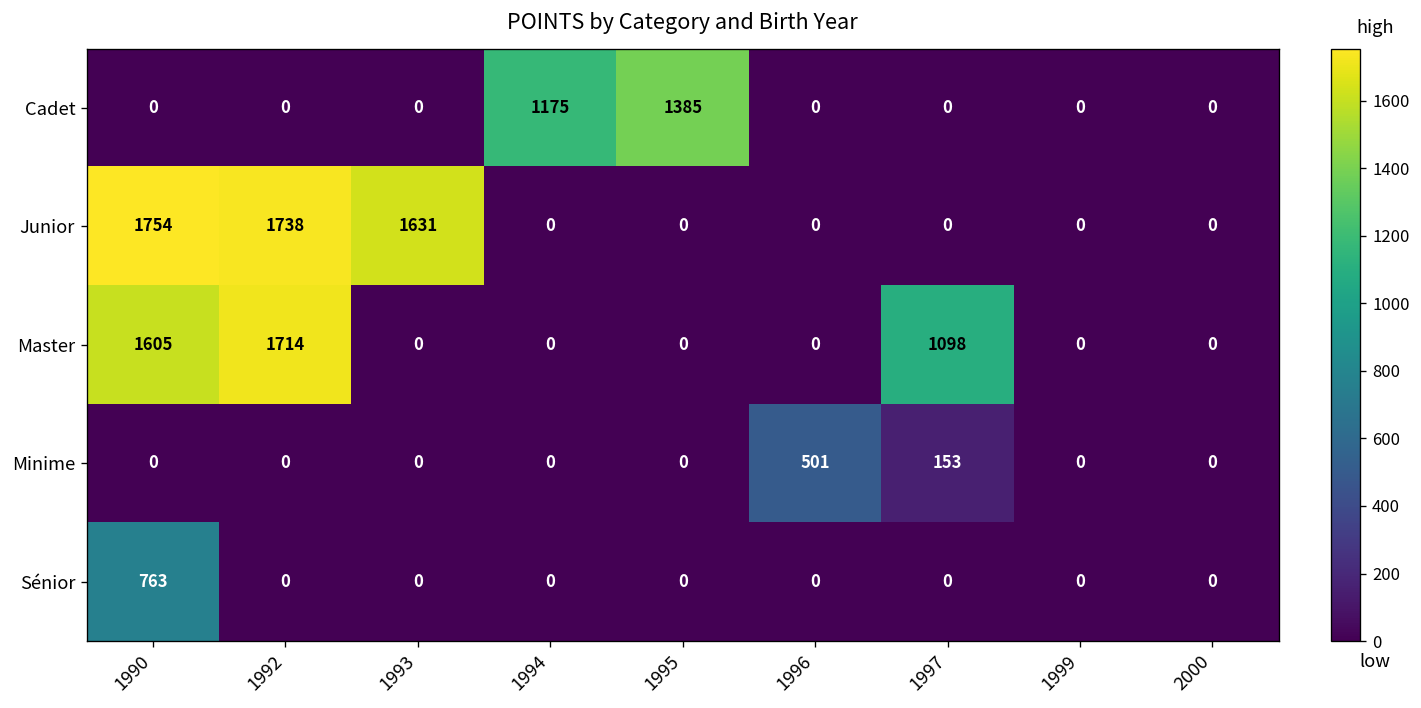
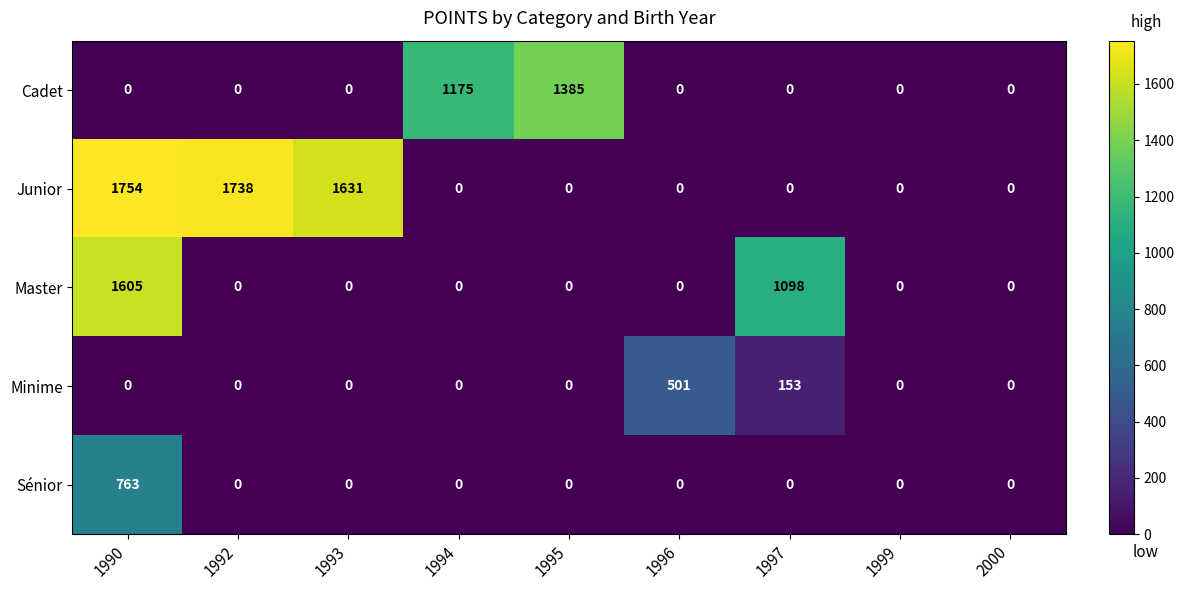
  {
    "Cadet": {
      "1990": 0,
      "1992": 0,
      "1993": 0,
      "1994": 1175,
      "1995": 1385,
      "1996": 0,
      "1997": 0,
      "1999": 0,
      "2000": 0
    },
    "Junior": {
      "1990": 1754,
      "1992": 1738,
      "1993": 1631,
      "1994": 0,
      "1995": 0,
      "1996": 0,
      "1997": 0,
      "1999": 0,
      "2000": 0
    },
    "Master": {
      "1990": 1605,
-     "1992": 1714,
+     "1992": 0,
      "1993": 0,
      "1994": 0,
      "1995": 0,
      "1996": 0,
      "1997": 1098,
      "1999": 0,
      "2000": 0
    },
    "Minime": {
      "1990": 0,
      "1992": 0,
      "1993": 0,
      "1994": 0,
      "1995": 0,
      "1996": 501,
      "1997": 153,
      "1999": 0,
      "2000": 0
    },
    "Sénior": {
      "1990": 763,
      "1992": 0,
      "1993": 0,
      "1994": 0,
      "1995": 0,
      "1996": 0,
      "1997": 0,
      "1999": 0,
      "2000": 0
    }
  }
